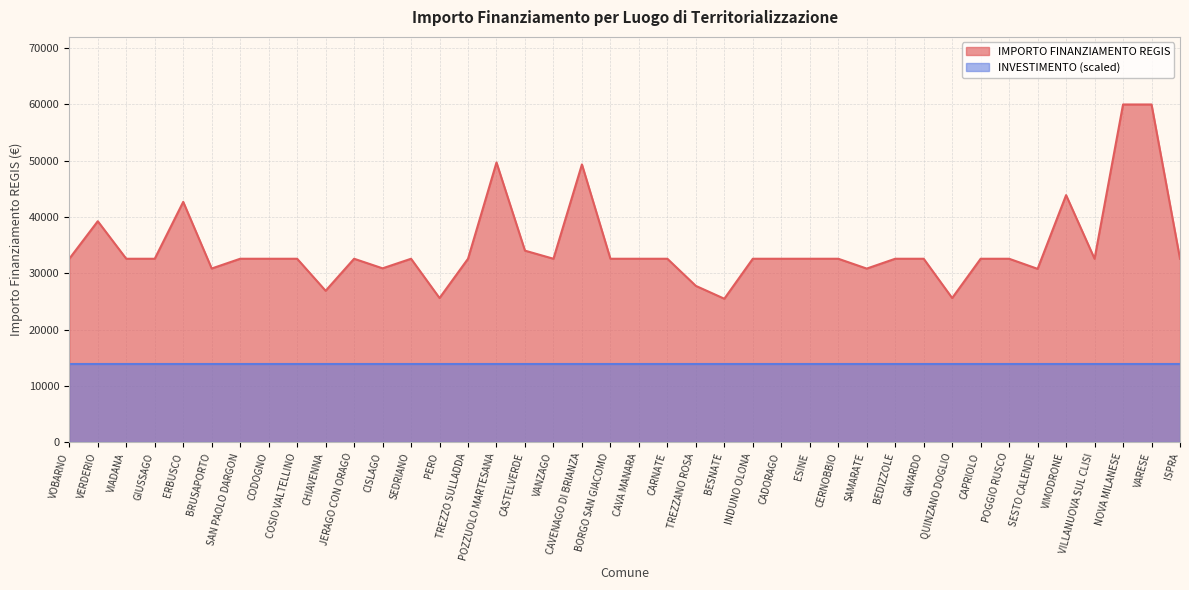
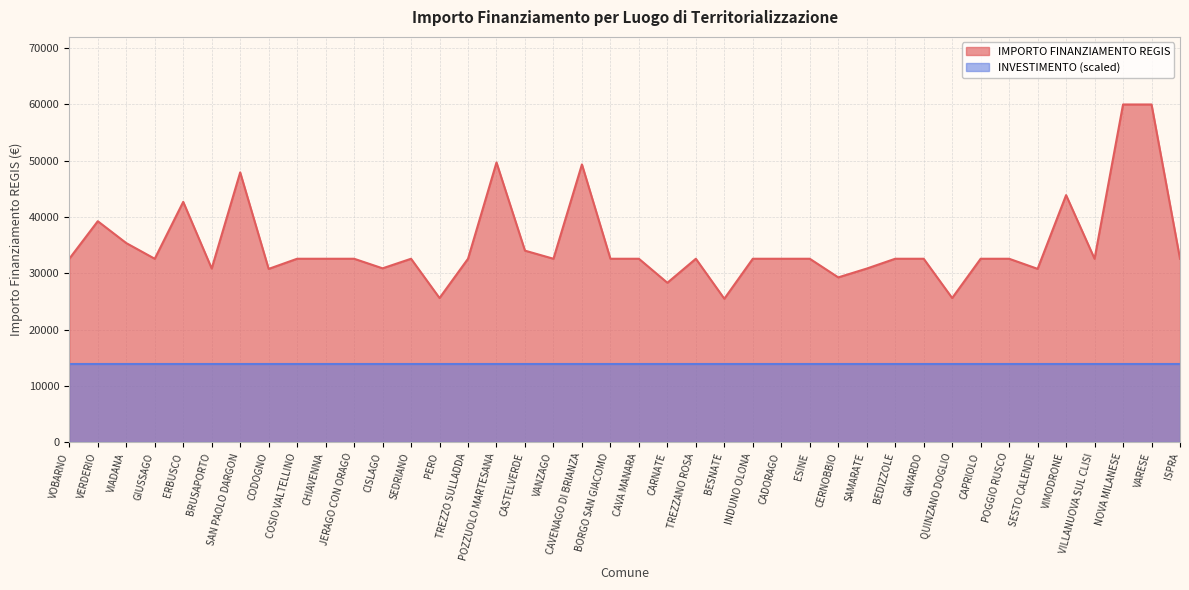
  {
    "IMPORTO FINANZIAMENTO REGIS": {
      "VOBARNO": 33000,
      "VERDERIO": 39000,
-     "VIADANA": 33000,
+     "VIADANA": 35000,
      "GIUSSAGO": 33000,
      "ERBUSCO": 43000,
      "BRUSAPORTO": 31000,
-     "SAN PAOLO DARGON": 33000,
-     "CODOGNO": 33000,
+     "SAN PAOLO DARGON": 48000,
+     "CODOGNO": 31000,
      "COSIO VALTELLINO": 33000,
-     "CHIAVENNA": 27000,
+     "CHIAVENNA": 33000,
      "JERAGO CON ORAGO": 33000,
      "CISLAGO": 31000,
      "SEDRIANO": 33000,
      "PERO": 26000,
      "TREZZO SULLADDA": 33000,
      "POZZUOLO MARTESANA": 50000,
      "CASTELVERDE": 34000,
      "VANZAGO": 33000,
      "CAVENAGO DI BRIANZA": 49000,
      "BORGO SAN GIACOMO": 33000,
      "CAVA MANARA": 33000,
-     "CARNATE": 33000,
-     "TREZZANO ROSA": 28000,
+     "CARNATE": 28000,
+     "TREZZANO ROSA": 33000,
      "BESNATE": 25000,
      "INDUNO OLONA": 33000,
      "CADORAGO": 33000,
      "ESINE": 33000,
-     "CERNOBBIO": 33000,
+     "CERNOBBIO": 29000,
      "SAMARATE": 31000,
      "BEDIZZOLE": 33000,
      "GAVARDO": 33000,
      "QUINZANO DOGLIO": 26000,
      "CAPRIOLO": 33000,
      "POGGIO RUSCO": 33000,
      "SESTO CALENDE": 31000,
      "VIMODRONE": 44000,
      "VILLANUOVA SUL CLISI": 33000,
      "NOVA MILANESE": 60000,
      "VARESE": 60000,
      "ISPRA": 33000
    },
    "INVESTIMENTO (scaled)": {
      "VOBARNO": 14000,
      "VERDERIO": 14000,
      "VIADANA": 14000,
      "GIUSSAGO": 14000,
      "ERBUSCO": 14000,
      "BRUSAPORTO": 14000,
      "SAN PAOLO DARGON": 14000,
      "CODOGNO": 14000,
      "COSIO VALTELLINO": 14000,
      "CHIAVENNA": 14000,
      "JERAGO CON ORAGO": 14000,
      "CISLAGO": 14000,
      "SEDRIANO": 14000,
      "PERO": 14000,
      "TREZZO SULLADDA": 14000,
      "POZZUOLO MARTESANA": 14000,
      "CASTELVERDE": 14000,
      "VANZAGO": 14000,
      "CAVENAGO DI BRIANZA": 14000,
      "BORGO SAN GIACOMO": 14000,
      "CAVA MANARA": 14000,
      "CARNATE": 14000,
      "TREZZANO ROSA": 14000,
      "BESNATE": 14000,
      "INDUNO OLONA": 14000,
      "CADORAGO": 14000,
      "ESINE": 14000,
      "CERNOBBIO": 14000,
      "SAMARATE": 14000,
      "BEDIZZOLE": 14000,
      "GAVARDO": 14000,
      "QUINZANO DOGLIO": 14000,
      "CAPRIOLO": 14000,
      "POGGIO RUSCO": 14000,
      "SESTO CALENDE": 14000,
      "VIMODRONE": 14000,
      "VILLANUOVA SUL CLISI": 14000,
      "NOVA MILANESE": 14000,
      "VARESE": 14000,
      "ISPRA": 14000
    }
  }
